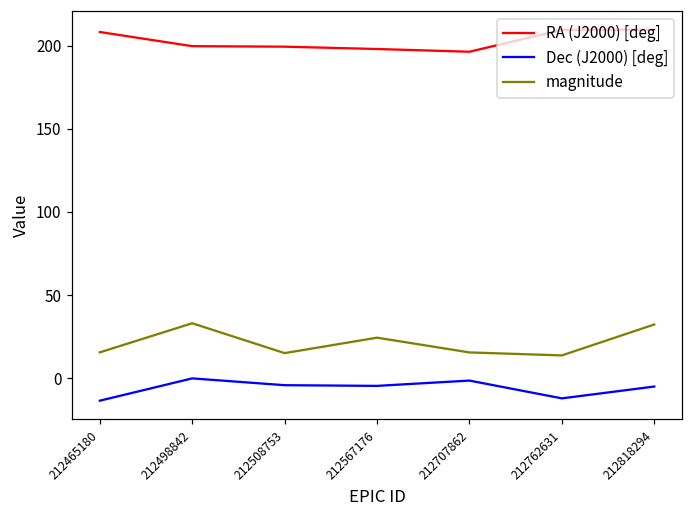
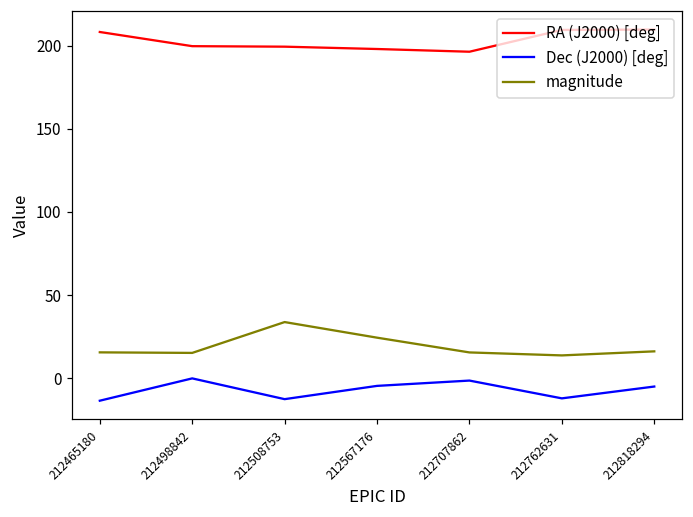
  {
    "RA (J2000) [deg]": {
      "212465180": 208,
      "212498842": 200,
      "212508753": 199,
      "212567176": 198,
      "212707862": 196
    },
    "Dec (J2000) [deg]": {
      "212465180": -13,
      "212498842": 0,
-     "212508753": -4,
+     "212508753": -13,
      "212567176": -5,
      "212707862": -1,
      "212762631": -12,
      "212818294": -5
    },
    "magnitude": {
      "212465180": 16,
-     "212498842": 33,
-     "212508753": 15,
+     "212498842": 15,
+     "212508753": 34,
      "212567176": 24,
      "212707862": 16,
      "212762631": 14,
-     "212818294": 32
+     "212818294": 16
    }
  }
